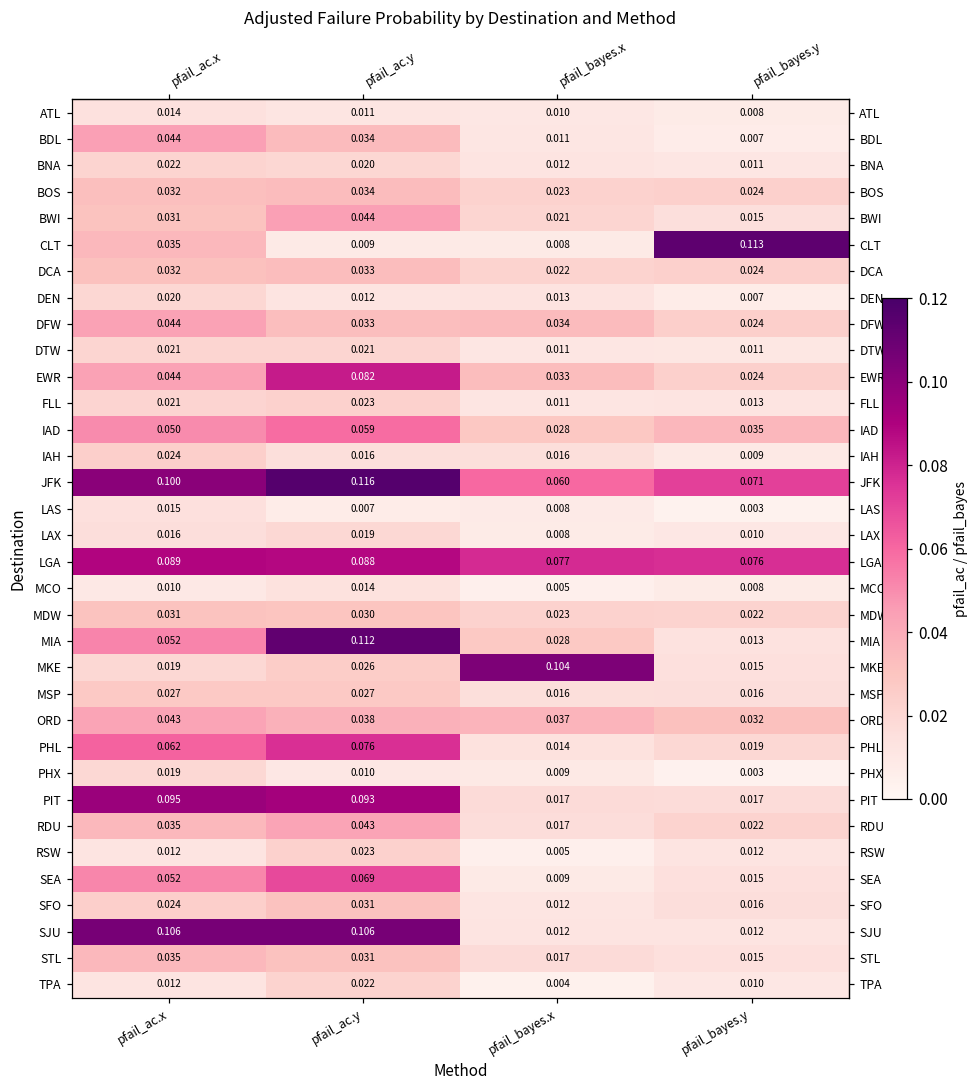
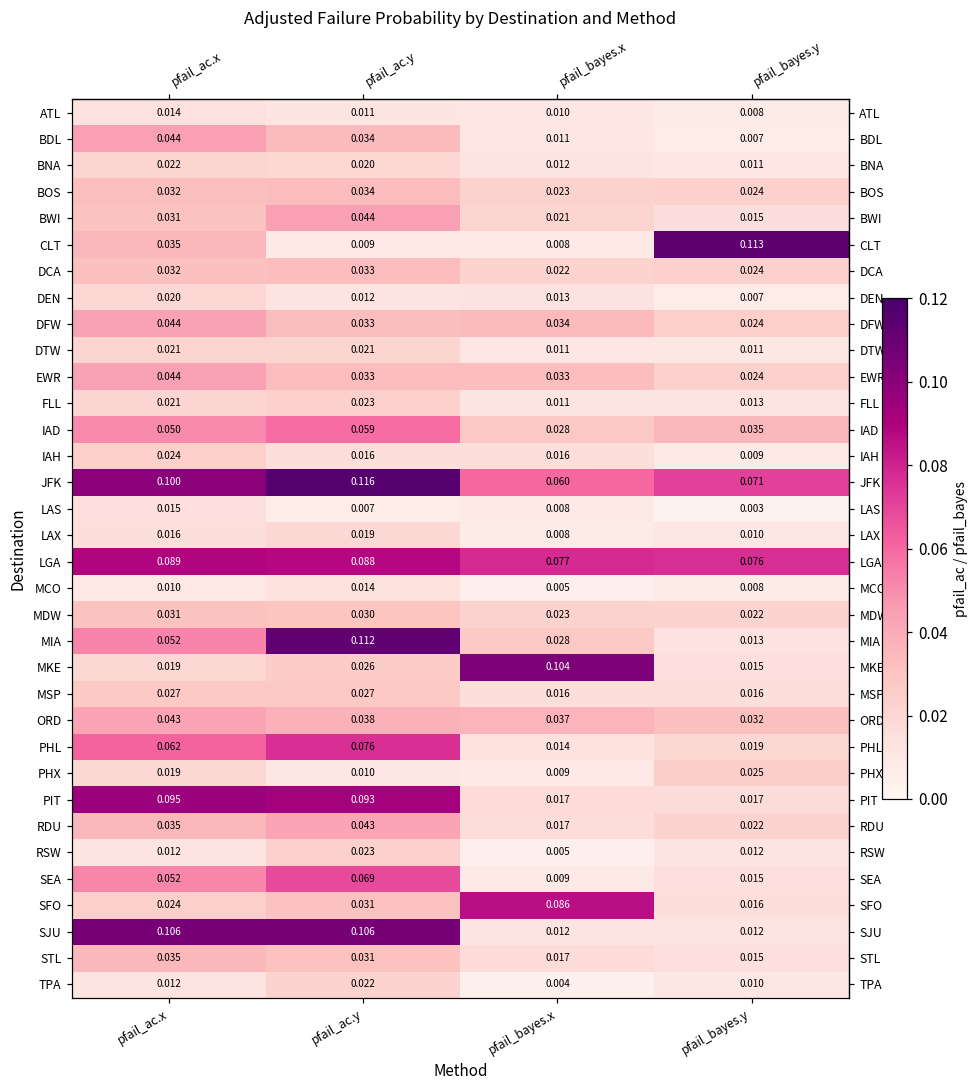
  {
    "ATL": {
      "pfail_ac.x": 0.014,
      "pfail_ac.y": 0.011,
      "pfail_bayes.x": 0.010,
      "pfail_bayes.y": 0.008
    },
    "BDL": {
      "pfail_ac.x": 0.044,
      "pfail_ac.y": 0.034,
      "pfail_bayes.x": 0.011,
      "pfail_bayes.y": 0.007
    },
    "BNA": {
      "pfail_ac.x": 0.022,
      "pfail_ac.y": 0.020,
      "pfail_bayes.x": 0.012,
      "pfail_bayes.y": 0.011
    },
    "BOS": {
      "pfail_ac.x": 0.032,
      "pfail_ac.y": 0.034,
      "pfail_bayes.x": 0.023,
      "pfail_bayes.y": 0.024
    },
    "BWI": {
      "pfail_ac.x": 0.031,
      "pfail_ac.y": 0.044,
      "pfail_bayes.x": 0.021,
      "pfail_bayes.y": 0.015
    },
    "CLT": {
      "pfail_ac.x": 0.035,
      "pfail_ac.y": 0.009,
      "pfail_bayes.x": 0.008,
      "pfail_bayes.y": 0.113
    },
    "DCA": {
      "pfail_ac.x": 0.032,
      "pfail_ac.y": 0.033,
      "pfail_bayes.x": 0.022,
      "pfail_bayes.y": 0.024
    },
    "DEN": {
      "pfail_ac.x": 0.020,
      "pfail_ac.y": 0.012,
      "pfail_bayes.x": 0.013,
      "pfail_bayes.y": 0.007
    },
    "DFW": {
      "pfail_ac.x": 0.044,
      "pfail_ac.y": 0.033,
      "pfail_bayes.x": 0.034,
      "pfail_bayes.y": 0.024
    },
    "DTW": {
      "pfail_ac.x": 0.021,
      "pfail_ac.y": 0.021,
      "pfail_bayes.x": 0.011,
      "pfail_bayes.y": 0.011
    },
    "EWR": {
      "pfail_ac.x": 0.044,
-     "pfail_ac.y": 0.082,
+     "pfail_ac.y": 0.033,
      "pfail_bayes.x": 0.033,
      "pfail_bayes.y": 0.024
    },
    "FLL": {
      "pfail_ac.x": 0.021,
      "pfail_ac.y": 0.023,
      "pfail_bayes.x": 0.011,
      "pfail_bayes.y": 0.013
    },
    "IAD": {
      "pfail_ac.x": 0.050,
      "pfail_ac.y": 0.059,
      "pfail_bayes.x": 0.028,
      "pfail_bayes.y": 0.035
    },
    "IAH": {
      "pfail_ac.x": 0.024,
      "pfail_ac.y": 0.016,
      "pfail_bayes.x": 0.016,
      "pfail_bayes.y": 0.009
    },
    "JFK": {
      "pfail_ac.x": 0.100,
      "pfail_ac.y": 0.116,
      "pfail_bayes.x": 0.060,
      "pfail_bayes.y": 0.071
    },
    "LAS": {
      "pfail_ac.x": 0.015,
      "pfail_ac.y": 0.007,
      "pfail_bayes.x": 0.008,
      "pfail_bayes.y": 0.003
    },
    "LAX": {
      "pfail_ac.x": 0.016,
      "pfail_ac.y": 0.019,
      "pfail_bayes.x": 0.008,
      "pfail_bayes.y": 0.010
    },
    "LGA": {
      "pfail_ac.x": 0.089,
      "pfail_ac.y": 0.088,
      "pfail_bayes.x": 0.077,
      "pfail_bayes.y": 0.076
    },
    "MCO": {
      "pfail_ac.x": 0.010,
      "pfail_ac.y": 0.014,
      "pfail_bayes.x": 0.005,
      "pfail_bayes.y": 0.008
    },
    "MDW": {
      "pfail_ac.x": 0.031,
      "pfail_ac.y": 0.030,
      "pfail_bayes.x": 0.023,
      "pfail_bayes.y": 0.022
    },
    "MIA": {
      "pfail_ac.x": 0.052,
      "pfail_ac.y": 0.112,
      "pfail_bayes.x": 0.028,
      "pfail_bayes.y": 0.013
    },
    "MKE": {
      "pfail_ac.x": 0.019,
      "pfail_ac.y": 0.026,
      "pfail_bayes.x": 0.104,
      "pfail_bayes.y": 0.015
    },
    "MSP": {
      "pfail_ac.x": 0.027,
      "pfail_ac.y": 0.027,
      "pfail_bayes.x": 0.016,
      "pfail_bayes.y": 0.016
    },
    "ORD": {
      "pfail_ac.x": 0.043,
      "pfail_ac.y": 0.038,
      "pfail_bayes.x": 0.037,
      "pfail_bayes.y": 0.032
    },
    "PHL": {
      "pfail_ac.x": 0.062,
      "pfail_ac.y": 0.076,
      "pfail_bayes.x": 0.014,
      "pfail_bayes.y": 0.019
    },
    "PHX": {
      "pfail_ac.x": 0.019,
      "pfail_ac.y": 0.010,
      "pfail_bayes.x": 0.009,
-     "pfail_bayes.y": 0.003
+     "pfail_bayes.y": 0.025
    },
    "PIT": {
      "pfail_ac.x": 0.095,
      "pfail_ac.y": 0.093,
      "pfail_bayes.x": 0.017,
      "pfail_bayes.y": 0.017
    },
    "RDU": {
      "pfail_ac.x": 0.035,
      "pfail_ac.y": 0.043,
      "pfail_bayes.x": 0.017,
      "pfail_bayes.y": 0.022
    },
    "RSW": {
      "pfail_ac.x": 0.012,
      "pfail_ac.y": 0.023,
      "pfail_bayes.x": 0.005,
      "pfail_bayes.y": 0.012
    },
    "SEA": {
      "pfail_ac.x": 0.052,
      "pfail_ac.y": 0.069,
      "pfail_bayes.x": 0.009,
      "pfail_bayes.y": 0.015
    },
    "SFO": {
      "pfail_ac.x": 0.024,
      "pfail_ac.y": 0.031,
-     "pfail_bayes.x": 0.012,
+     "pfail_bayes.x": 0.086,
      "pfail_bayes.y": 0.016
    },
    "SJU": {
      "pfail_ac.x": 0.106,
      "pfail_ac.y": 0.106,
      "pfail_bayes.x": 0.012,
      "pfail_bayes.y": 0.012
    },
    "STL": {
      "pfail_ac.x": 0.035,
      "pfail_ac.y": 0.031,
      "pfail_bayes.x": 0.017,
      "pfail_bayes.y": 0.015
    },
    "TPA": {
      "pfail_ac.x": 0.012,
      "pfail_ac.y": 0.022,
      "pfail_bayes.x": 0.004,
      "pfail_bayes.y": 0.010
    }
  }
